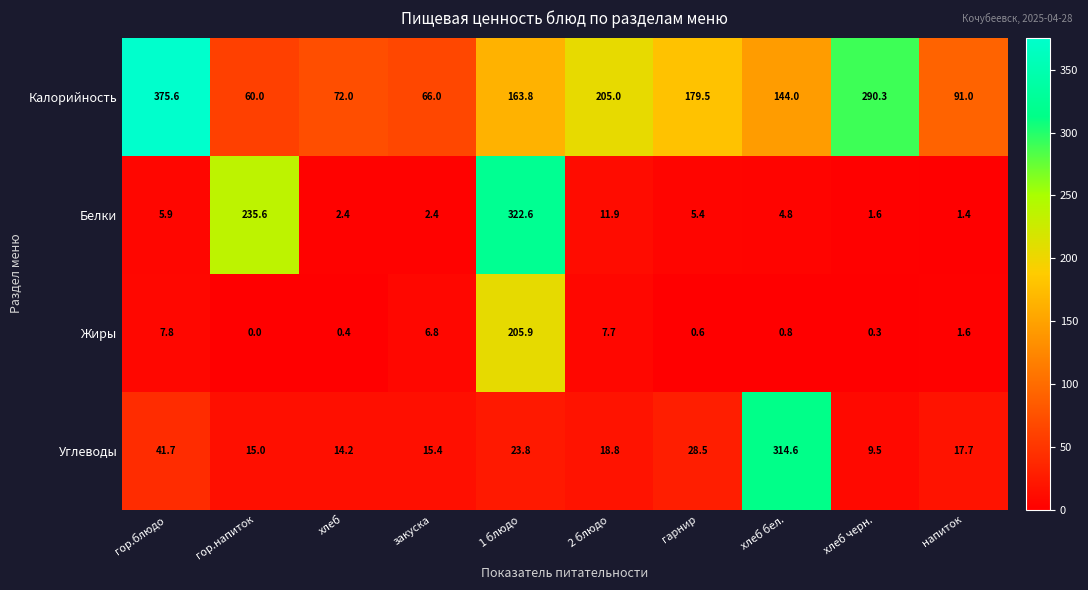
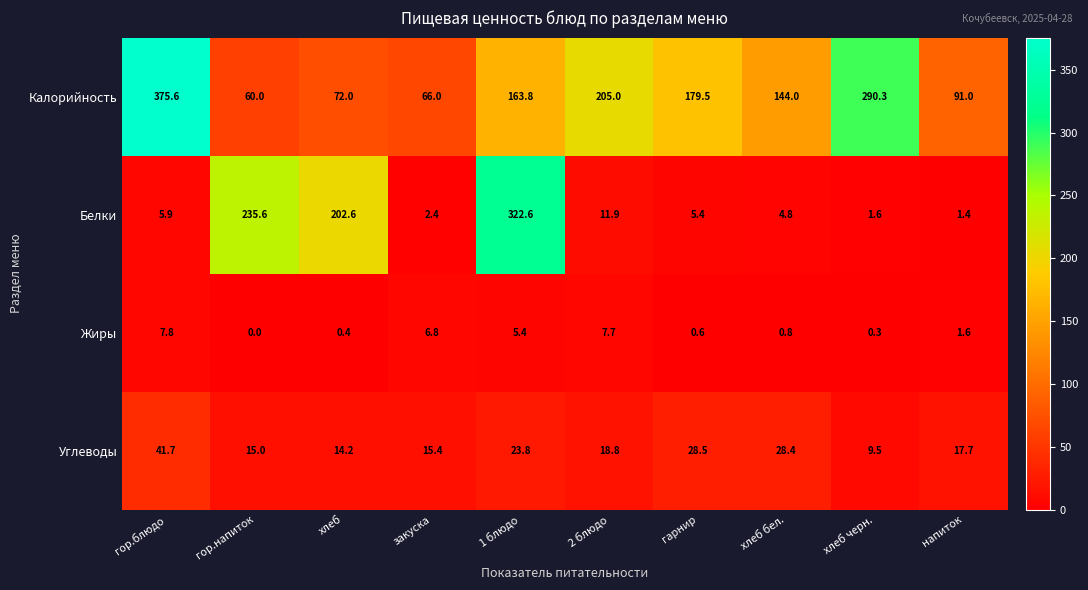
  {
    "Калорийность": {
      "гор.блюдо": 375.6,
      "гор.напиток": 60.0,
      "хлеб": 72.0,
      "закуска": 66.0,
      "1 блюдо": 163.8,
      "2 блюдо": 205.0,
      "гарнир": 179.5,
      "хлеб бел.": 144.0,
      "хлеб черн.": 290.3,
      "напиток": 91.0
    },
    "Белки": {
      "гор.блюдо": 5.9,
      "гор.напиток": 235.6,
-     "хлеб": 2.4,
+     "хлеб": 202.6,
      "закуска": 2.4,
      "1 блюдо": 322.6,
      "2 блюдо": 11.9,
      "гарнир": 5.4,
      "хлеб бел.": 4.8,
      "хлеб черн.": 1.6,
      "напиток": 1.4
    },
    "Жиры": {
      "гор.блюдо": 7.8,
      "гор.напиток": 0.0,
      "хлеб": 0.4,
      "закуска": 6.8,
-     "1 блюдо": 205.9,
+     "1 блюдо": 5.4,
      "2 блюдо": 7.7,
      "гарнир": 0.6,
      "хлеб бел.": 0.8,
      "хлеб черн.": 0.3,
      "напиток": 1.6
    },
    "Углеводы": {
      "гор.блюдо": 41.7,
      "гор.напиток": 15.0,
      "хлеб": 14.2,
      "закуска": 15.4,
      "1 блюдо": 23.8,
      "2 блюдо": 18.8,
      "гарнир": 28.5,
-     "хлеб бел.": 314.6,
+     "хлеб бел.": 28.4,
      "хлеб черн.": 9.5,
      "напиток": 17.7
    }
  }
